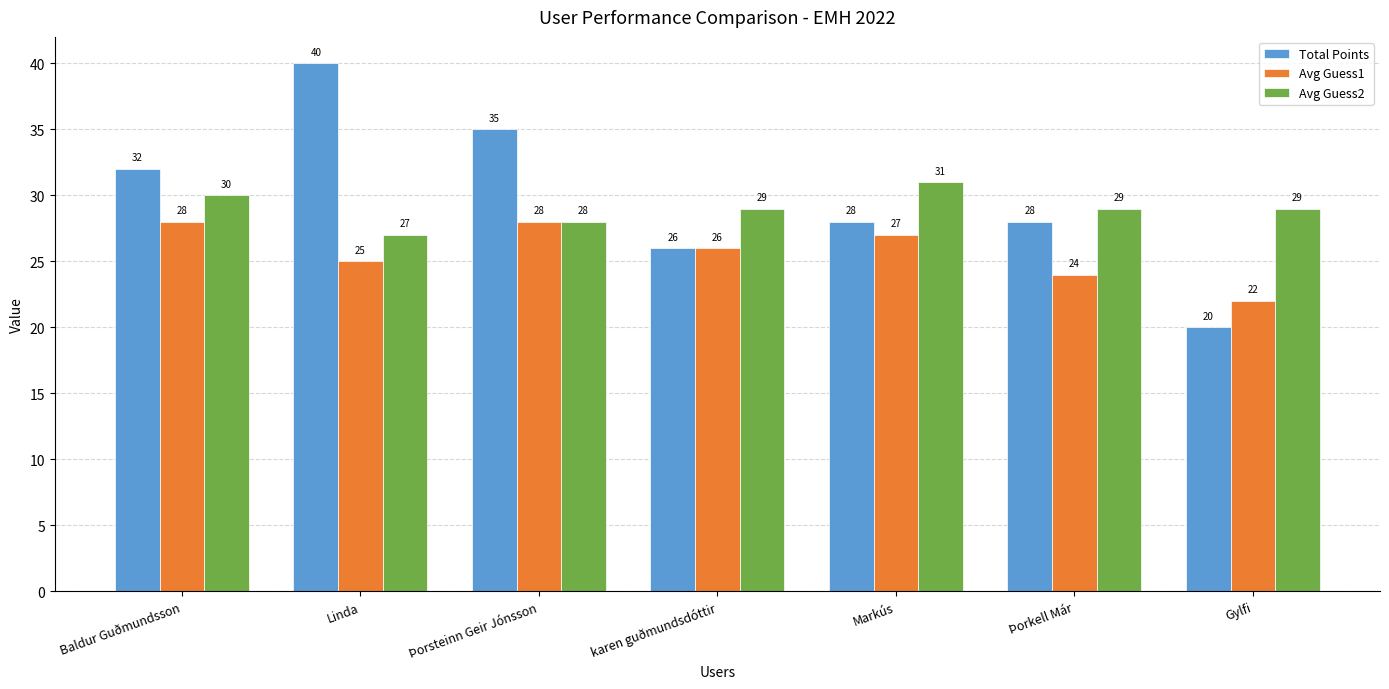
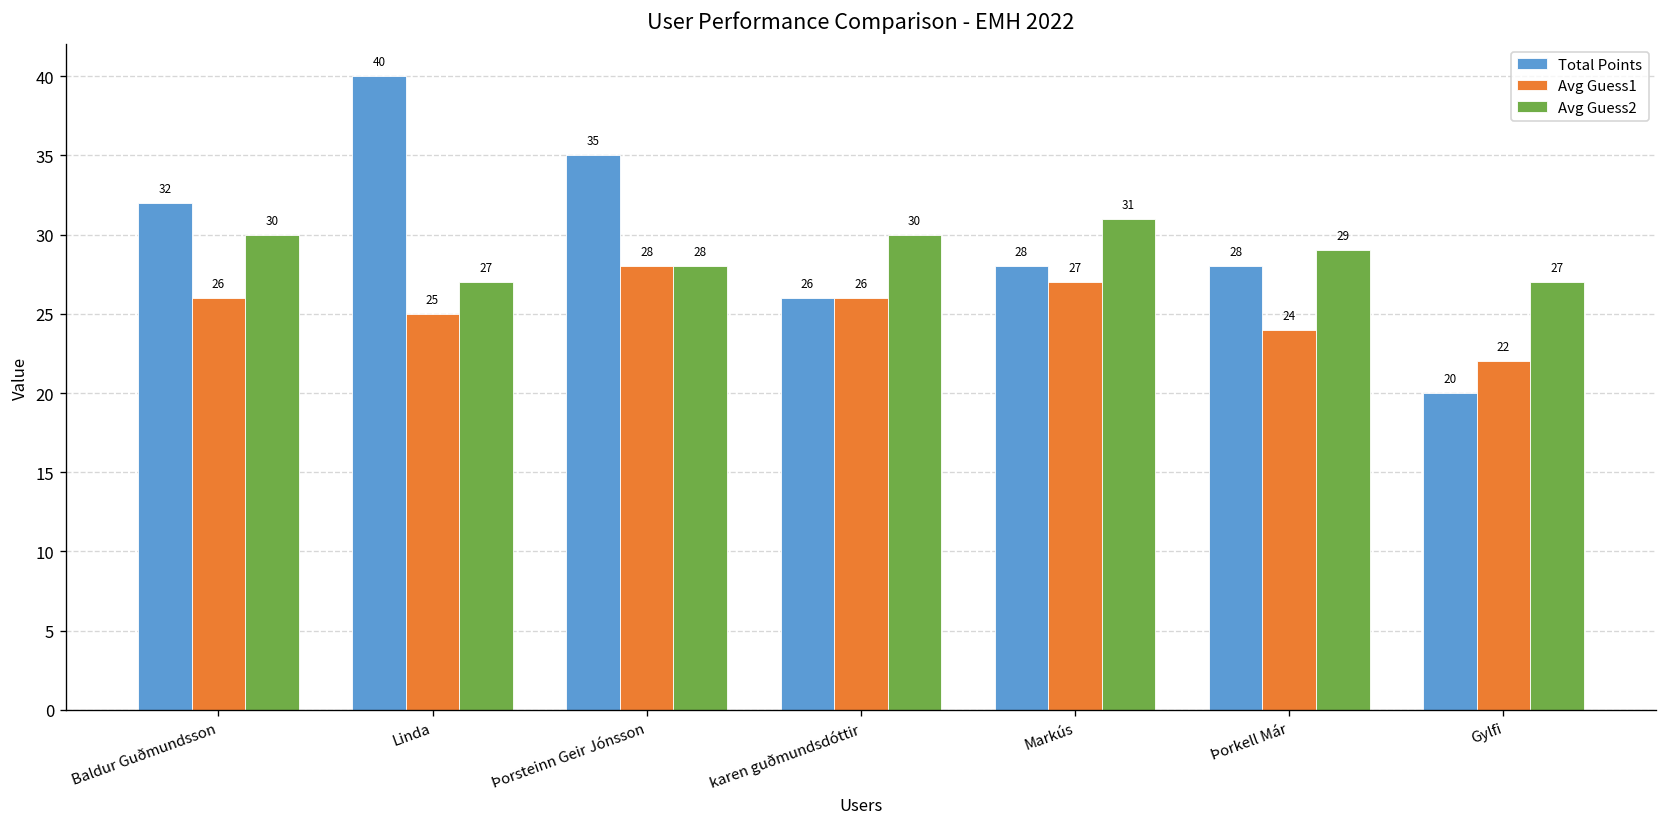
  {
    "Total Points": {
      "Baldur Guðmundsson": 32,
      "Linda": 40,
      "Þorsteinn Geir Jónsson": 35,
      "karen guðmundsdóttir": 26,
      "Markús": 28,
      "Þorkell Már": 28,
      "Gylfi": 20
    },
    "Avg Guess1": {
-     "Baldur Guðmundsson": 28,
+     "Baldur Guðmundsson": 26,
      "Linda": 25,
      "Þorsteinn Geir Jónsson": 28,
      "karen guðmundsdóttir": 26,
      "Markús": 27,
      "Þorkell Már": 24,
      "Gylfi": 22
    },
    "Avg Guess2": {
      "Baldur Guðmundsson": 30,
      "Linda": 27,
      "Þorsteinn Geir Jónsson": 28,
-     "karen guðmundsdóttir": 29,
+     "karen guðmundsdóttir": 30,
      "Markús": 31,
      "Þorkell Már": 29,
-     "Gylfi": 29
+     "Gylfi": 27
    }
  }
